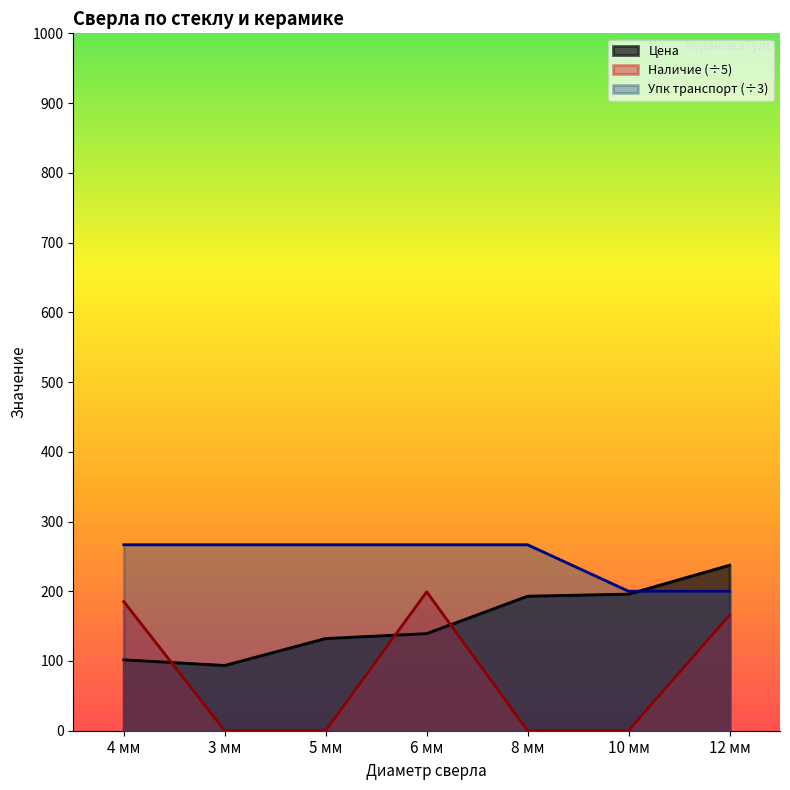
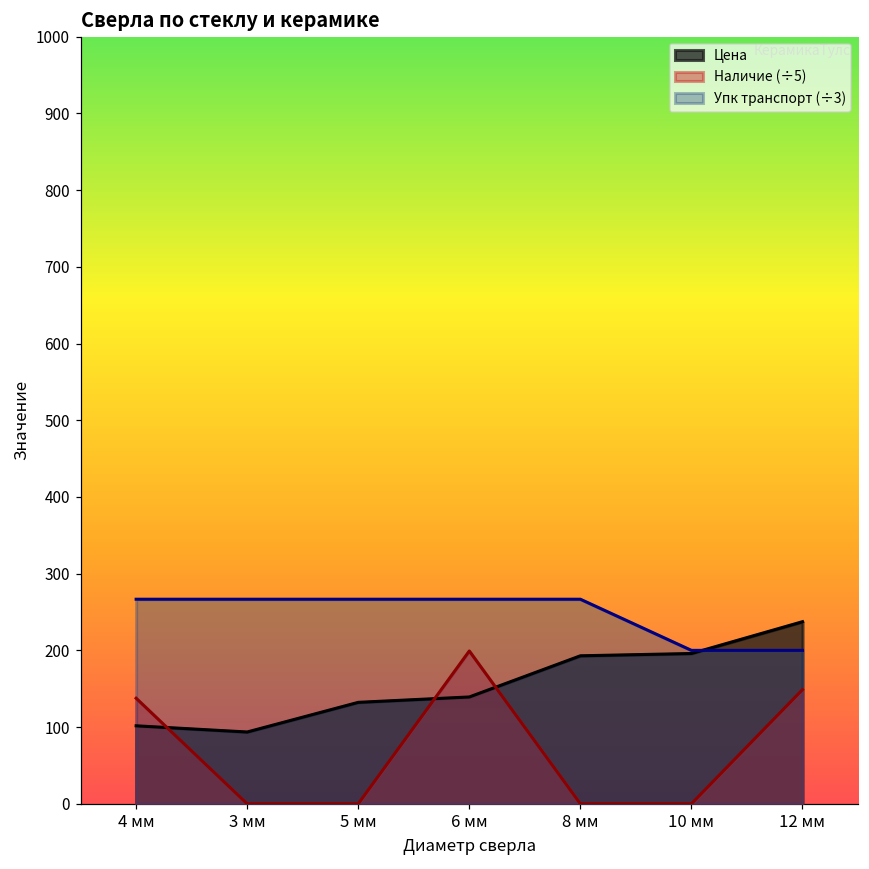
  {
    "Наличие (÷5)": {
-     "4 мм": 190,
+     "4 мм": 140,
      "3 мм": 0,
      "5 мм": 0,
      "6 мм": 200,
      "8 мм": 0,
      "10 мм": 0,
-     "12 мм": 170
+     "12 мм": 150
    }
  }
